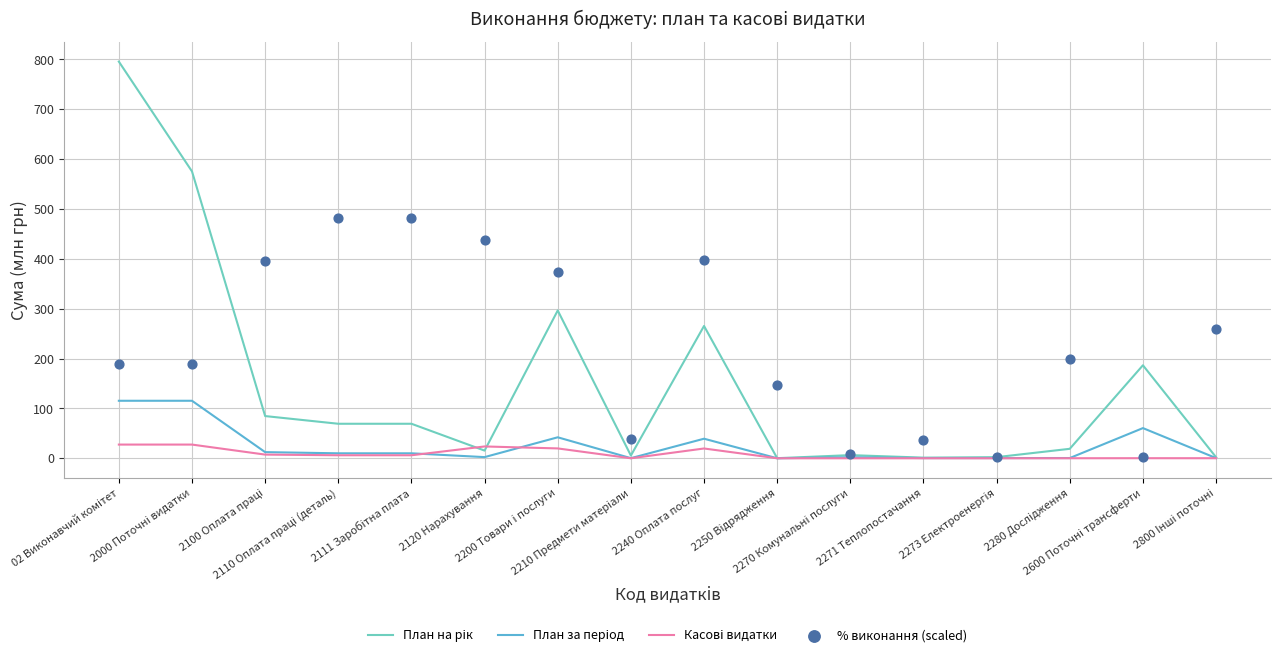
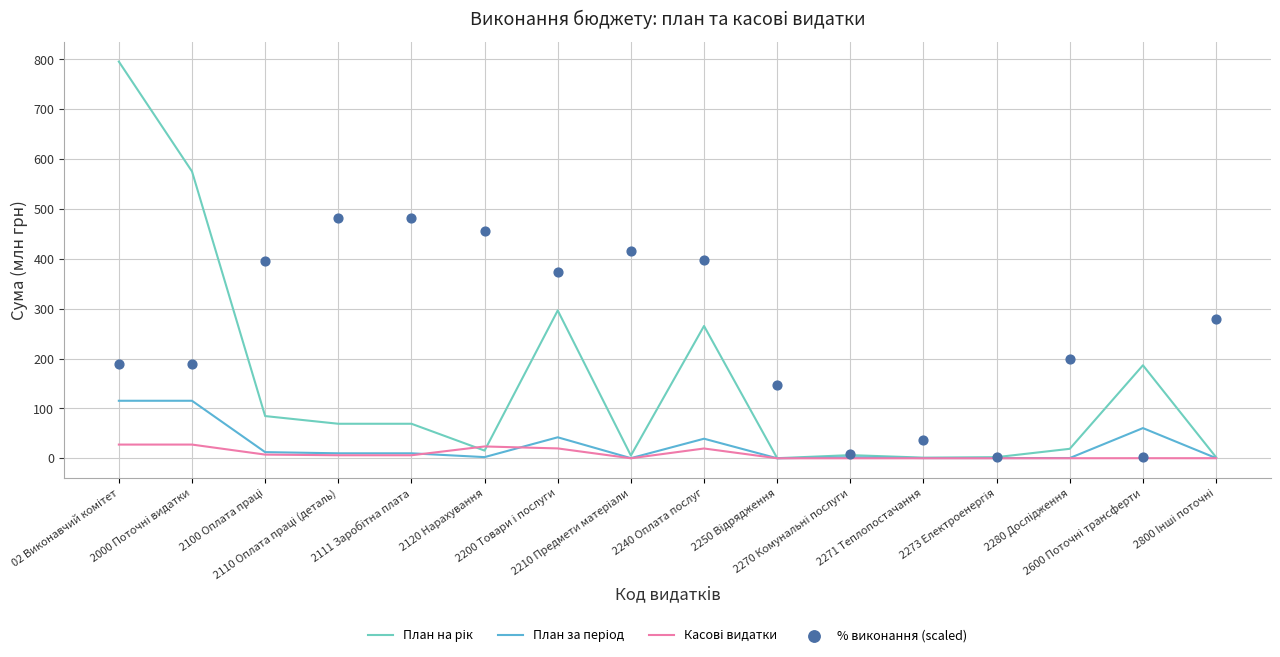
  {
    "% виконання (scaled)": {
-     "2120 Нарахування": 440,
-     "2210 Предмети матеріали": 40,
-     "2800 Інші поточні": 260
+     "2120 Нарахування": 450,
+     "2210 Предмети матеріали": 420,
+     "2800 Інші поточні": 280
    },
    "Касові видатки": {
      "02 Виконавчий комітет": 30,
      "2000 Поточні видатки": 30,
      "2120 Нарахування": 20,
      "2200 Товари і послуги": 20,
      "2240 Оплата послуг": 20
    }
  }
